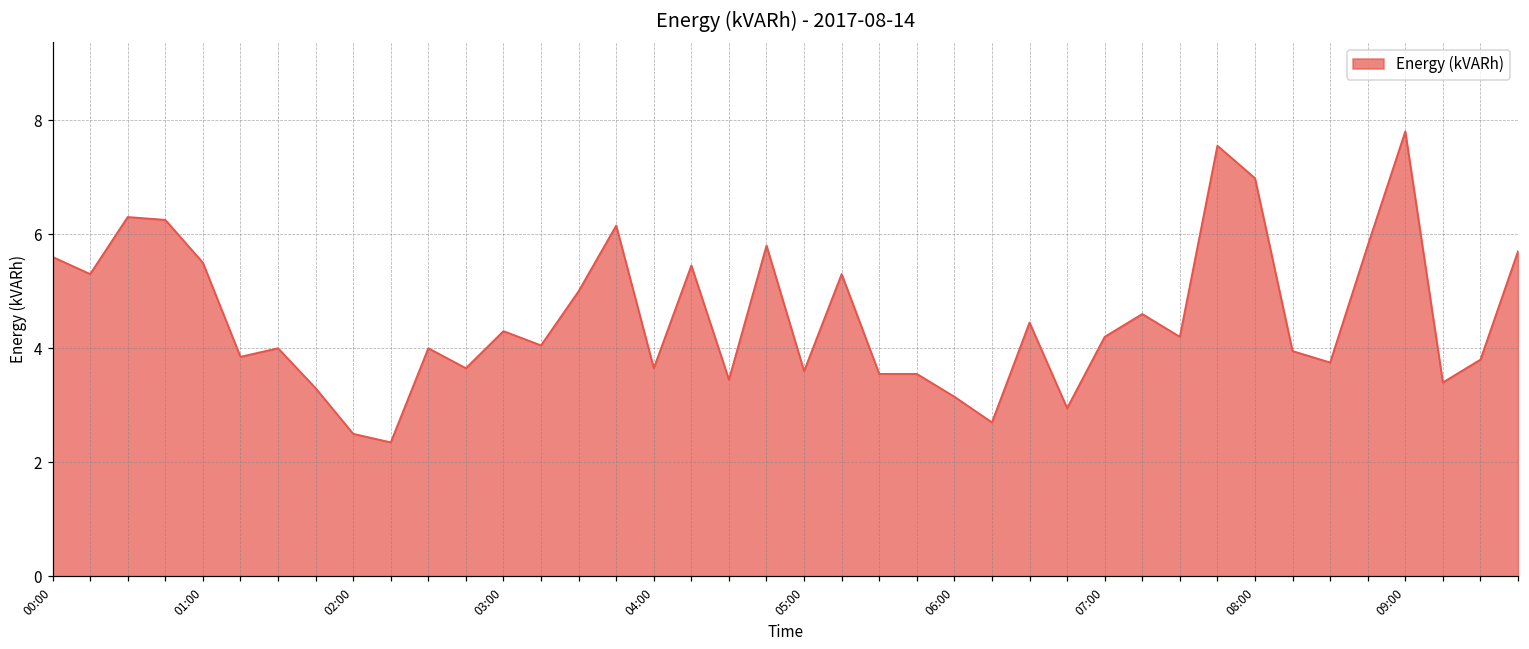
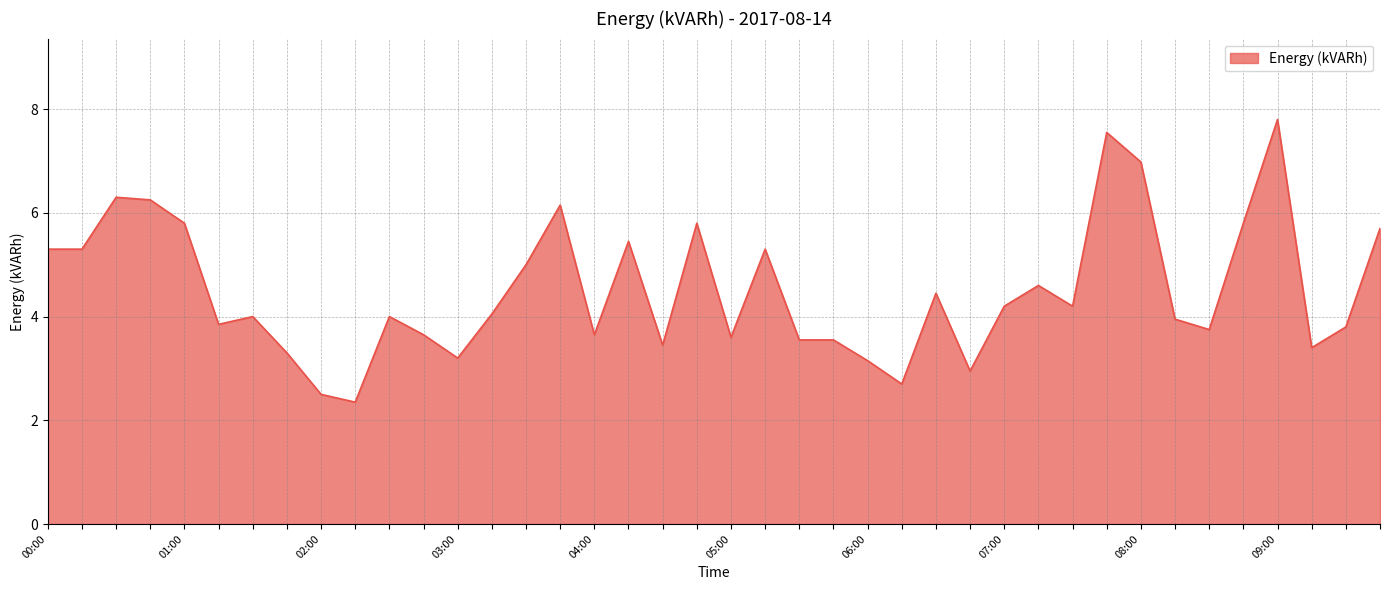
  {
-   "00:00": 5.6,
-   "01:00": 5.5,
+   "00:00": 5.3,
+   "01:00": 5.8,
    "02:00": 2.5,
-   "03:00": 4.3,
+   "03:00": 3.2,
    "04:00": 3.7,
    "05:00": 3.6,
    "06:00": 3.2,
    "07:00": 4.2,
    "08:00": 7.0,
    "09:00": 7.8
  }
